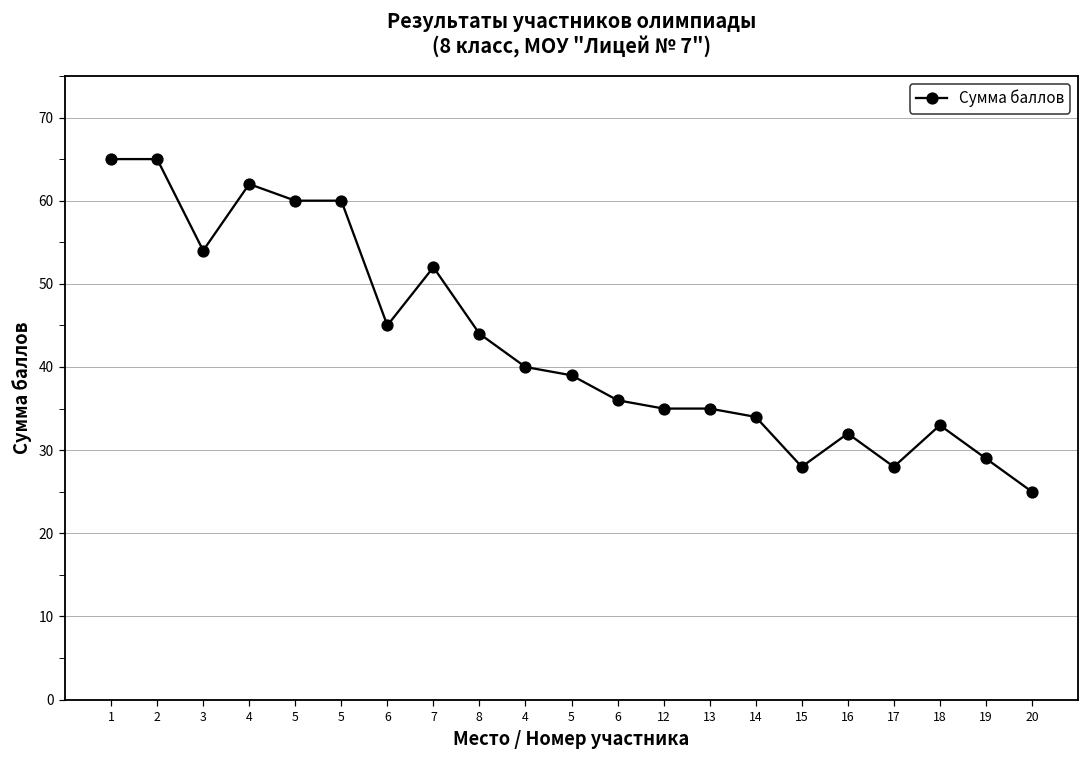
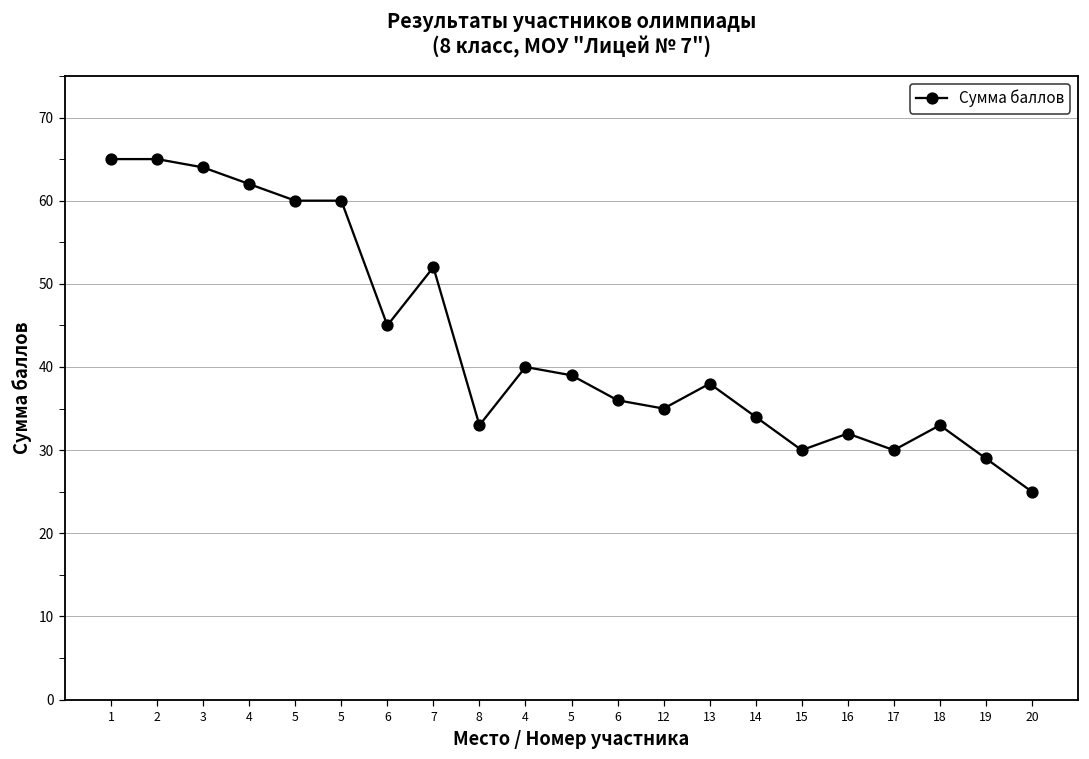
  {
    "1": 65,
    "2": 65,
-   "3": 54,
+   "3": 64,
    "7": 52,
-   "8": 44,
+   "8": 33,
    "12": 35,
-   "13": 35,
+   "13": 38,
    "14": 34,
-   "15": 28,
+   "15": 30,
    "16": 32,
-   "17": 28,
+   "17": 30,
    "18": 33,
    "19": 29,
    "20": 25
  }
